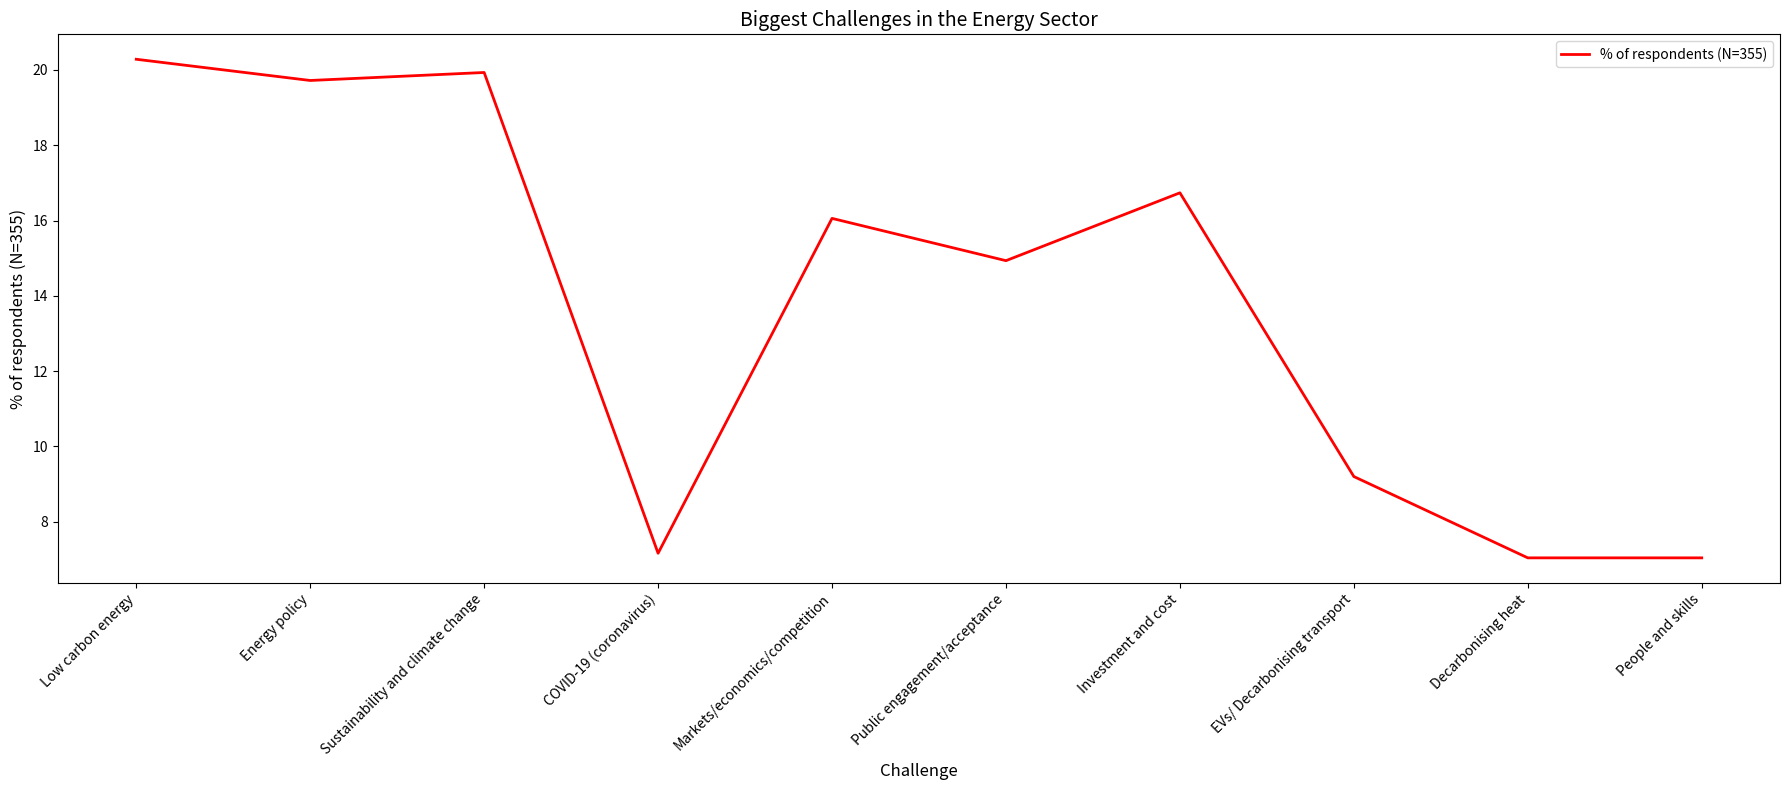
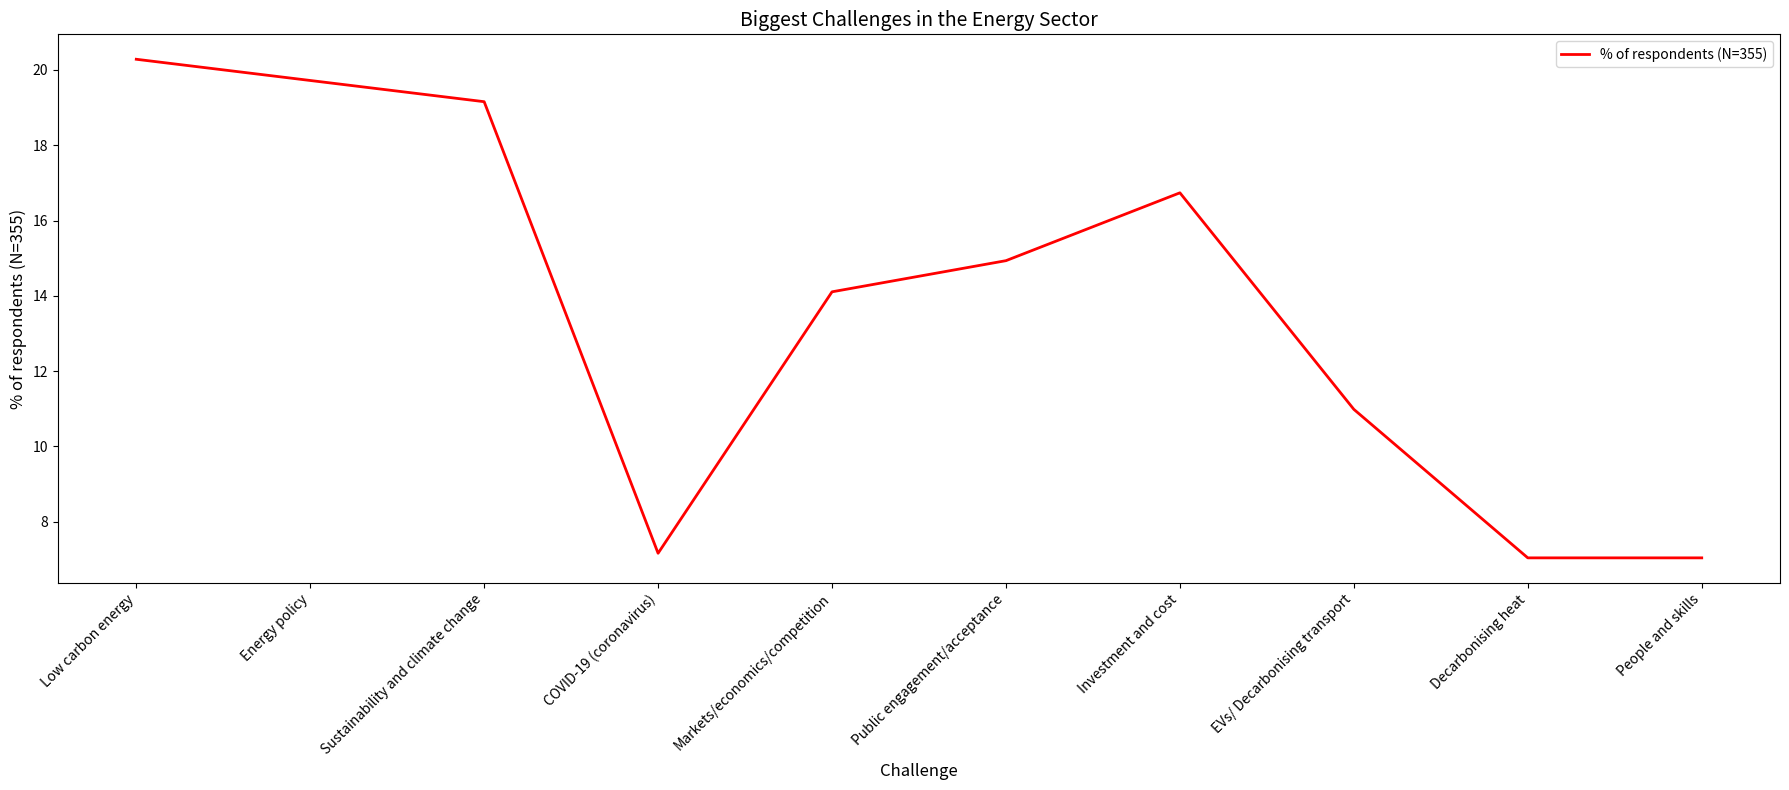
  {
    "Low carbon energy": 20.3,
    "Energy policy": 19.7,
-   "Sustainability and climate change": 19.9,
+   "Sustainability and climate change": 19.2,
    "COVID-19 (coronavirus)": 7.2,
-   "Markets/economics/competition": 16.1,
+   "Markets/economics/competition": 14.1,
    "Public engagement/acceptance": 14.9,
    "Investment and cost": 16.7,
-   "EVs/ Decarbonising transport": 9.2,
+   "EVs/ Decarbonising transport": 11.0,
    "Decarbonising heat": 7.0,
    "People and skills": 7.0
  }
